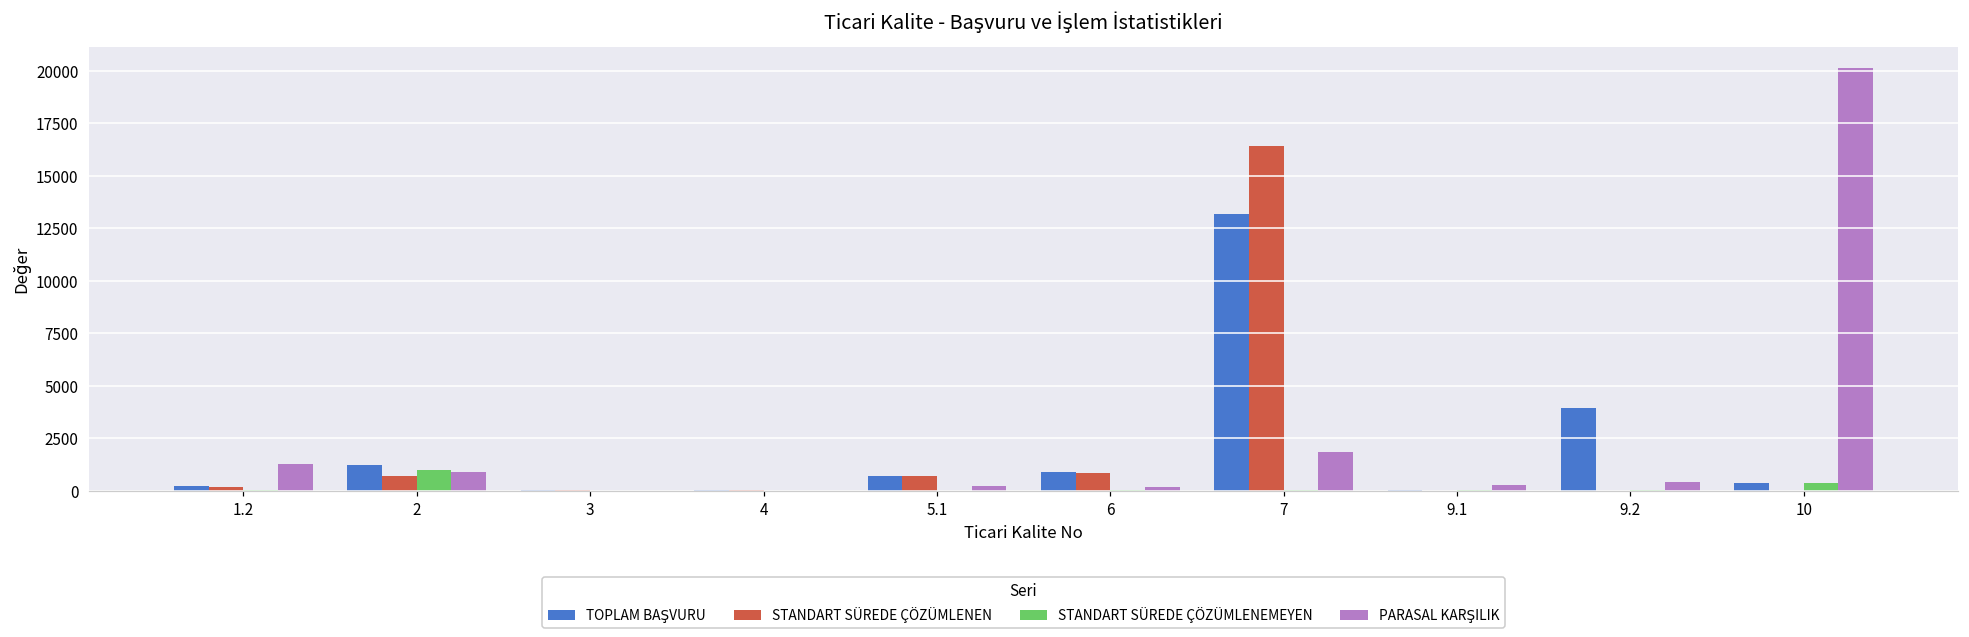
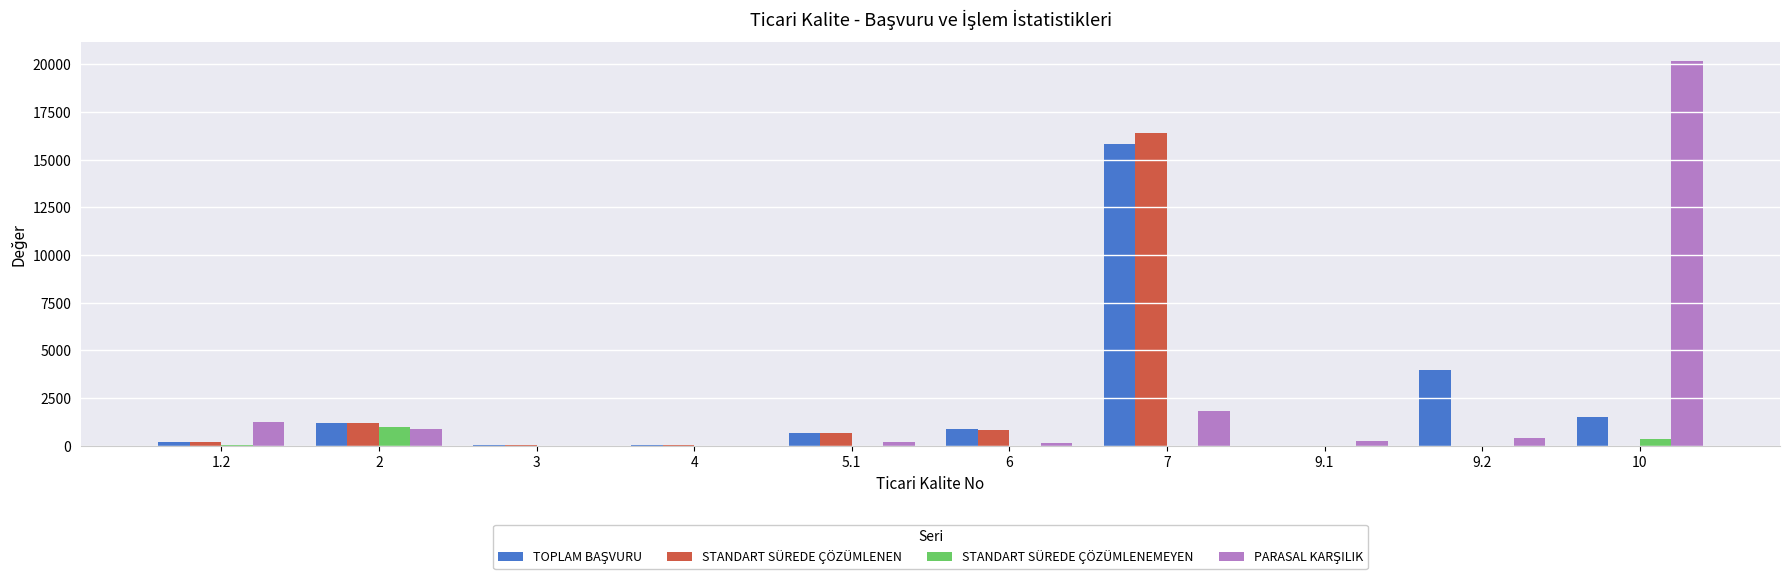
  {
    "TOPLAM BAŞVURU": {
      "1.2": 200,
      "2": 1200,
      "5.1": 700,
      "6": 900,
-     "7": 13200,
+     "7": 15800,
      "9.2": 4000,
-     "10": 400
+     "10": 1500
    },
    "STANDART SÜREDE ÇÖZÜMLENEN": {
      "1.2": 200,
-     "2": 700,
+     "2": 1200,
      "5.1": 700,
      "6": 900,
      "7": 16400,
      "9.1": 0,
      "9.2": 0,
      "10": 0
    },
    "STANDART SÜREDE ÇÖZÜMLENEMEYEN": {
      "2": 1000,
      "3": 0,
      "4": 0,
      "10": 400
    },
    "PARASAL KARŞILIK": {
      "1.2": 1300,
      "2": 900,
      "3": 0,
      "4": 0,
      "5.1": 200,
      "6": 200,
      "7": 1900,
      "9.1": 300,
      "9.2": 400,
      "10": 20200
    }
  }
